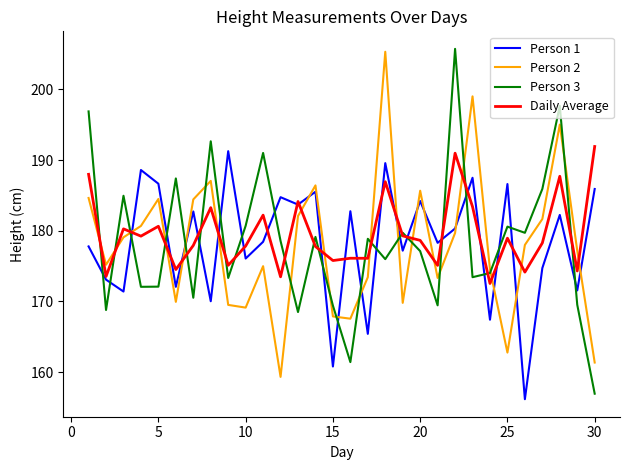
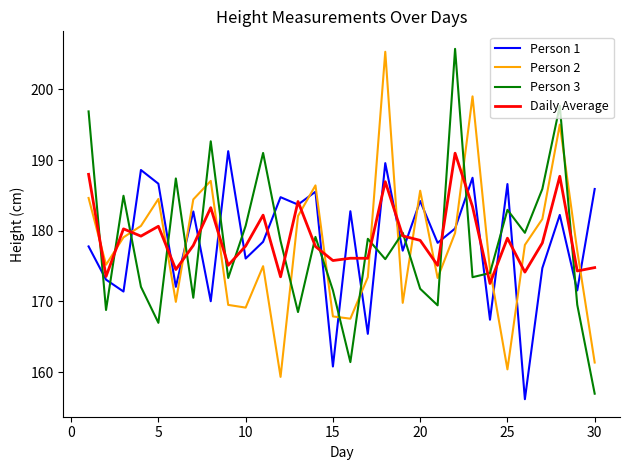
  {
    "Person 1": {
      "5": 187,
      "10": 176,
      "15": 161,
      "20": 184,
      "25": 187,
      "30": 186
    },
    "Person 2": {
      "5": 184,
      "10": 169,
      "15": 168,
      "20": 186,
-     "25": 163,
+     "25": 160,
      "30": 161
    },
    "Person 3": {
-     "5": 172,
+     "5": 167,
      "10": 181,
-     "15": 169,
-     "20": 177,
-     "25": 181,
+     "15": 172,
+     "20": 172,
+     "25": 183,
      "30": 157
    },
    "Daily Average": {
      "5": 181,
      "10": 178,
      "15": 176,
      "20": 179,
      "25": 179,
-     "30": 192
+     "30": 175
    }
  }
